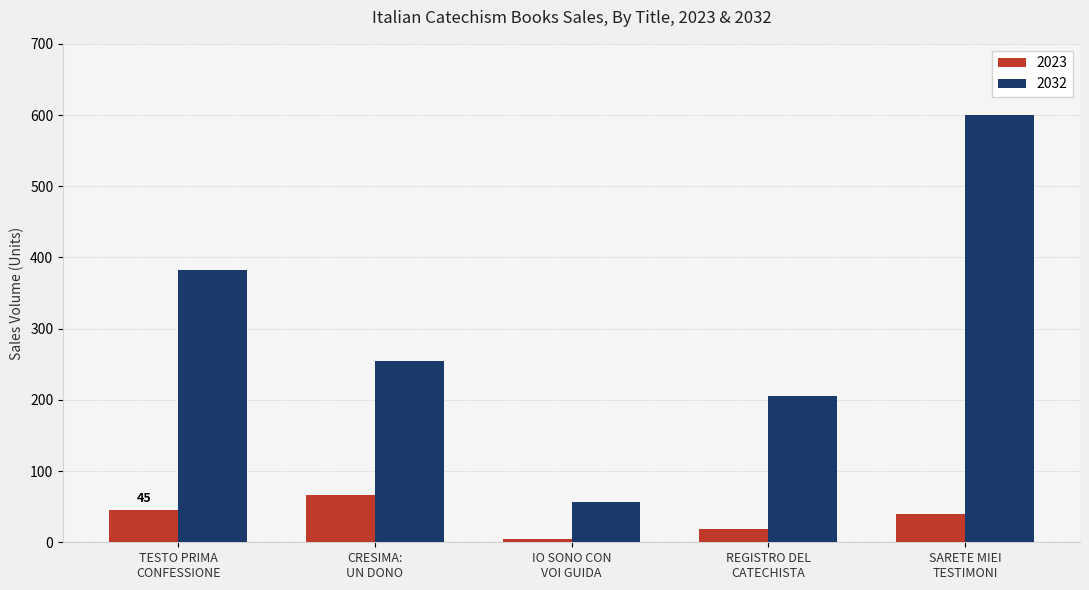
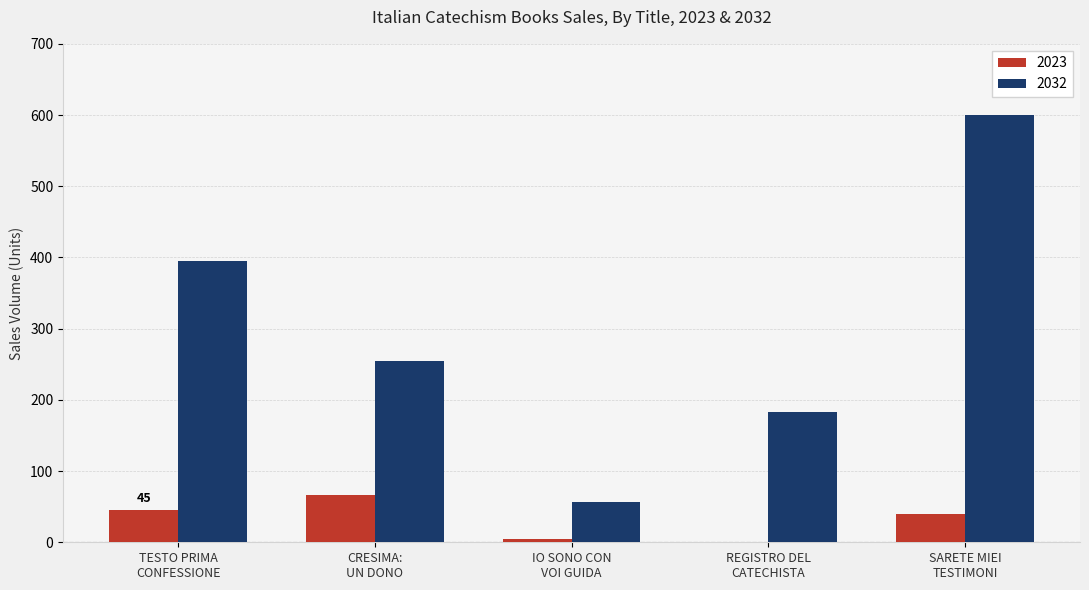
  {
    "2023": {
      "CRESIMA: UN DONO": 70,
      "IO SONO CON VOI GUIDA": 0,
-     "REGISTRO DEL CATECHISTA": 20,
+     "REGISTRO DEL CATECHISTA": 0,
      "SARETE MIEI TESTIMONI": 40
    },
    "2032": {
-     "TESTO PRIMA CONFESSIONE": 380,
+     "TESTO PRIMA CONFESSIONE": 400,
      "CRESIMA: UN DONO": 260,
      "IO SONO CON VOI GUIDA": 60,
-     "REGISTRO DEL CATECHISTA": 210,
+     "REGISTRO DEL CATECHISTA": 180,
      "SARETE MIEI TESTIMONI": 600
    }
  }
